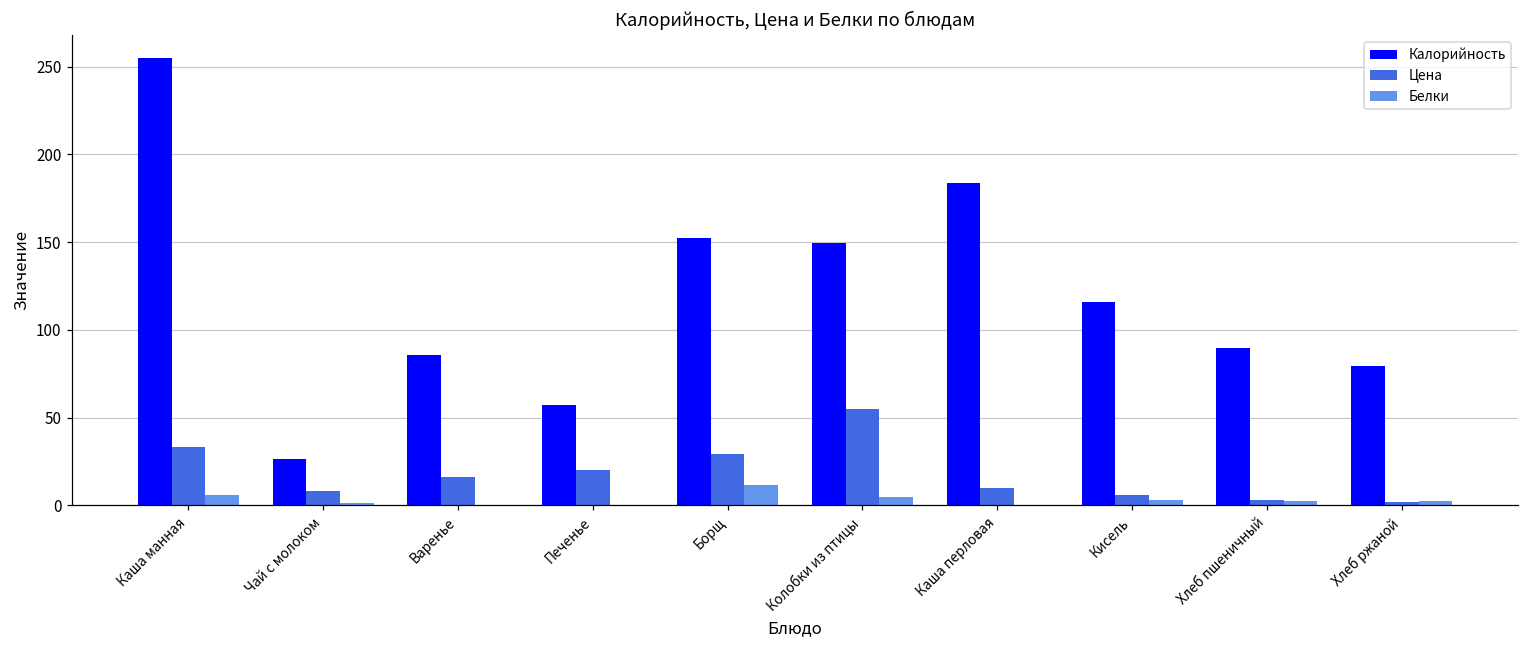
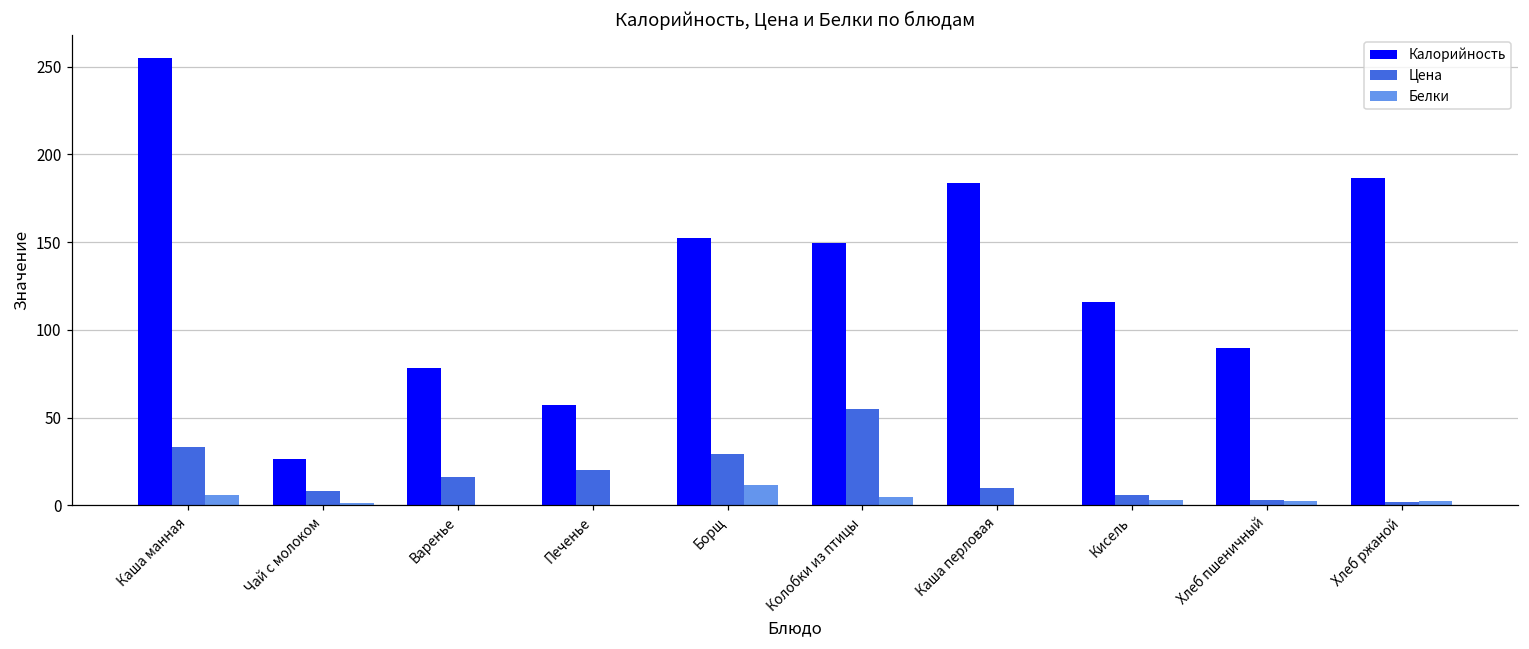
  {
    "Калорийность": {
      "Каша манная": 255,
      "Чай с молоком": 26,
-     "Варенье": 86,
+     "Варенье": 78,
      "Печенье": 57,
      "Борщ": 152,
      "Колобки из птицы": 149,
      "Каша перловая": 184,
      "Кисель": 116,
      "Хлеб пшеничный": 90,
-     "Хлеб ржаной": 79
+     "Хлеб ржаной": 186
    }
  }
